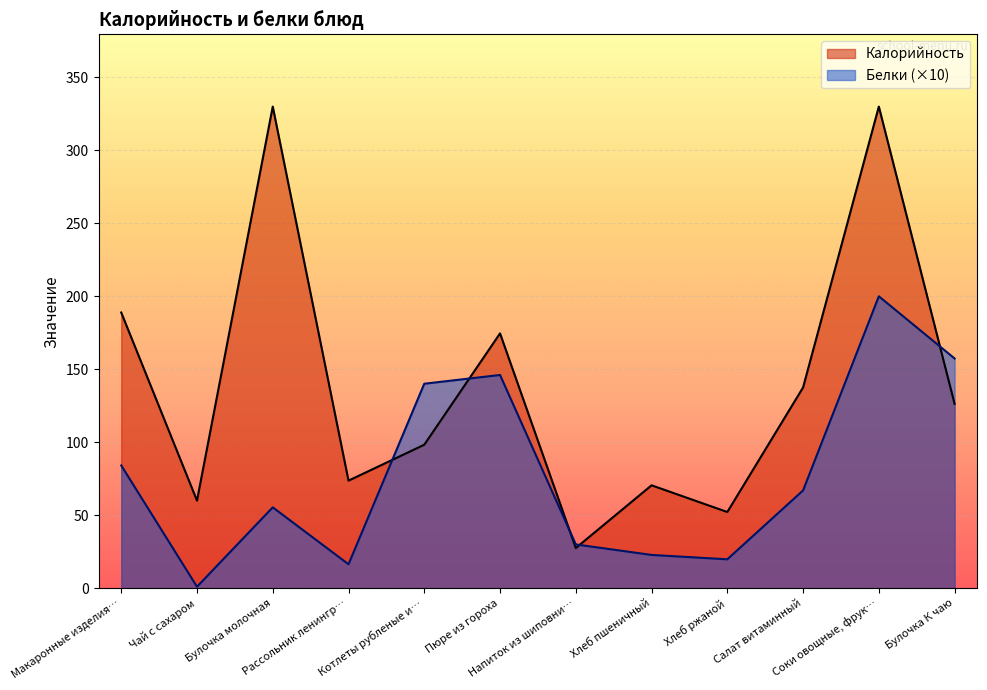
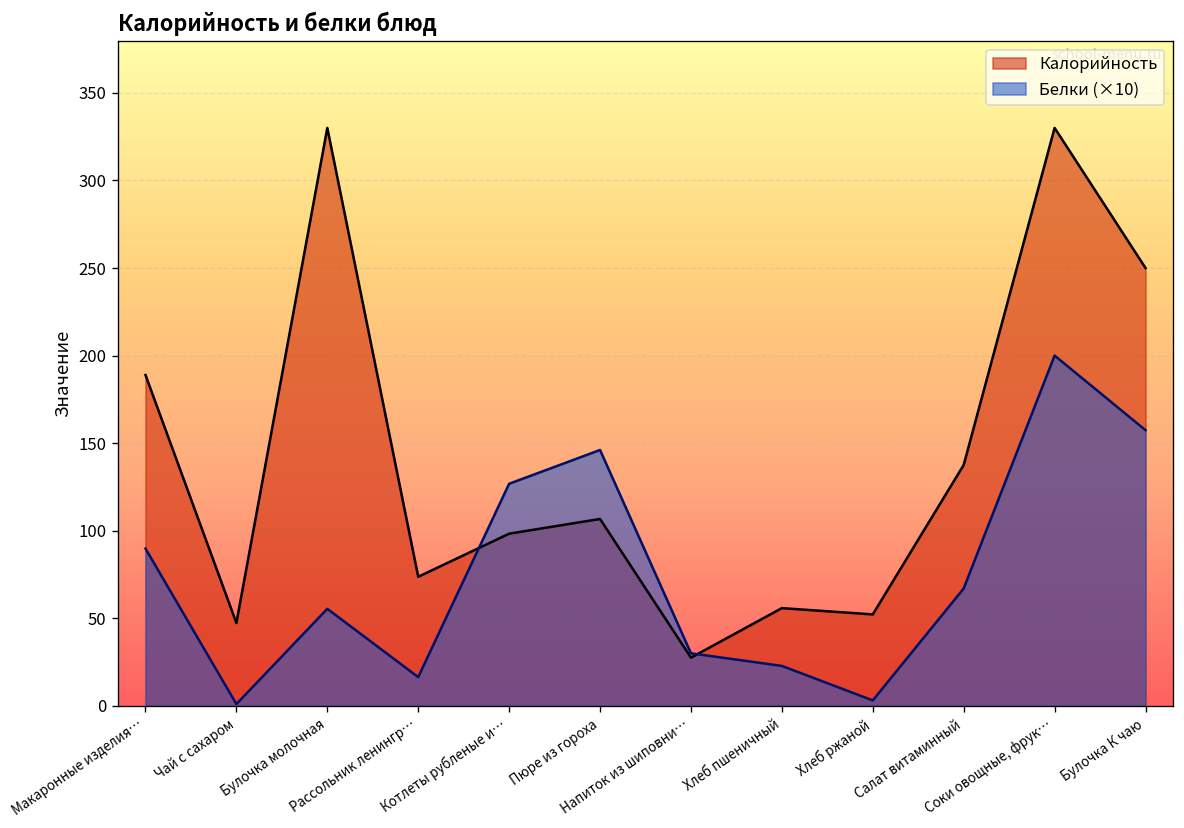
  {
    "Калорийность": {
      "Макаронные изделия…": 189,
-     "Чай с сахаром": 60,
+     "Чай с сахаром": 47,
      "Булочка молочная": 330,
      "Рассольник ленингр…": 74,
      "Котлеты рубленые и…": 98,
-     "Пюре из гороха": 175,
+     "Пюре из гороха": 107,
      "Напиток из шиповни…": 28,
-     "Хлеб пшеничный": 71,
+     "Хлеб пшеничный": 56,
      "Хлеб ржаной": 52,
      "Салат витаминный": 138,
      "Соки овощные, фрук…": 330,
-     "Булочка К чаю": 126
+     "Булочка К чаю": 250
    },
    "Белки (×10)": {
-     "Макаронные изделия…": 84,
+     "Макаронные изделия…": 90,
      "Чай с сахаром": 1,
      "Булочка молочная": 55,
      "Рассольник ленингр…": 16,
-     "Котлеты рубленые и…": 140,
+     "Котлеты рубленые и…": 127,
      "Пюре из гороха": 146,
      "Напиток из шиповни…": 30,
      "Хлеб пшеничный": 23,
-     "Хлеб ржаной": 20,
+     "Хлеб ржаной": 3,
      "Салат витаминный": 67,
      "Соки овощные, фрук…": 200,
      "Булочка К чаю": 157
    }
  }
